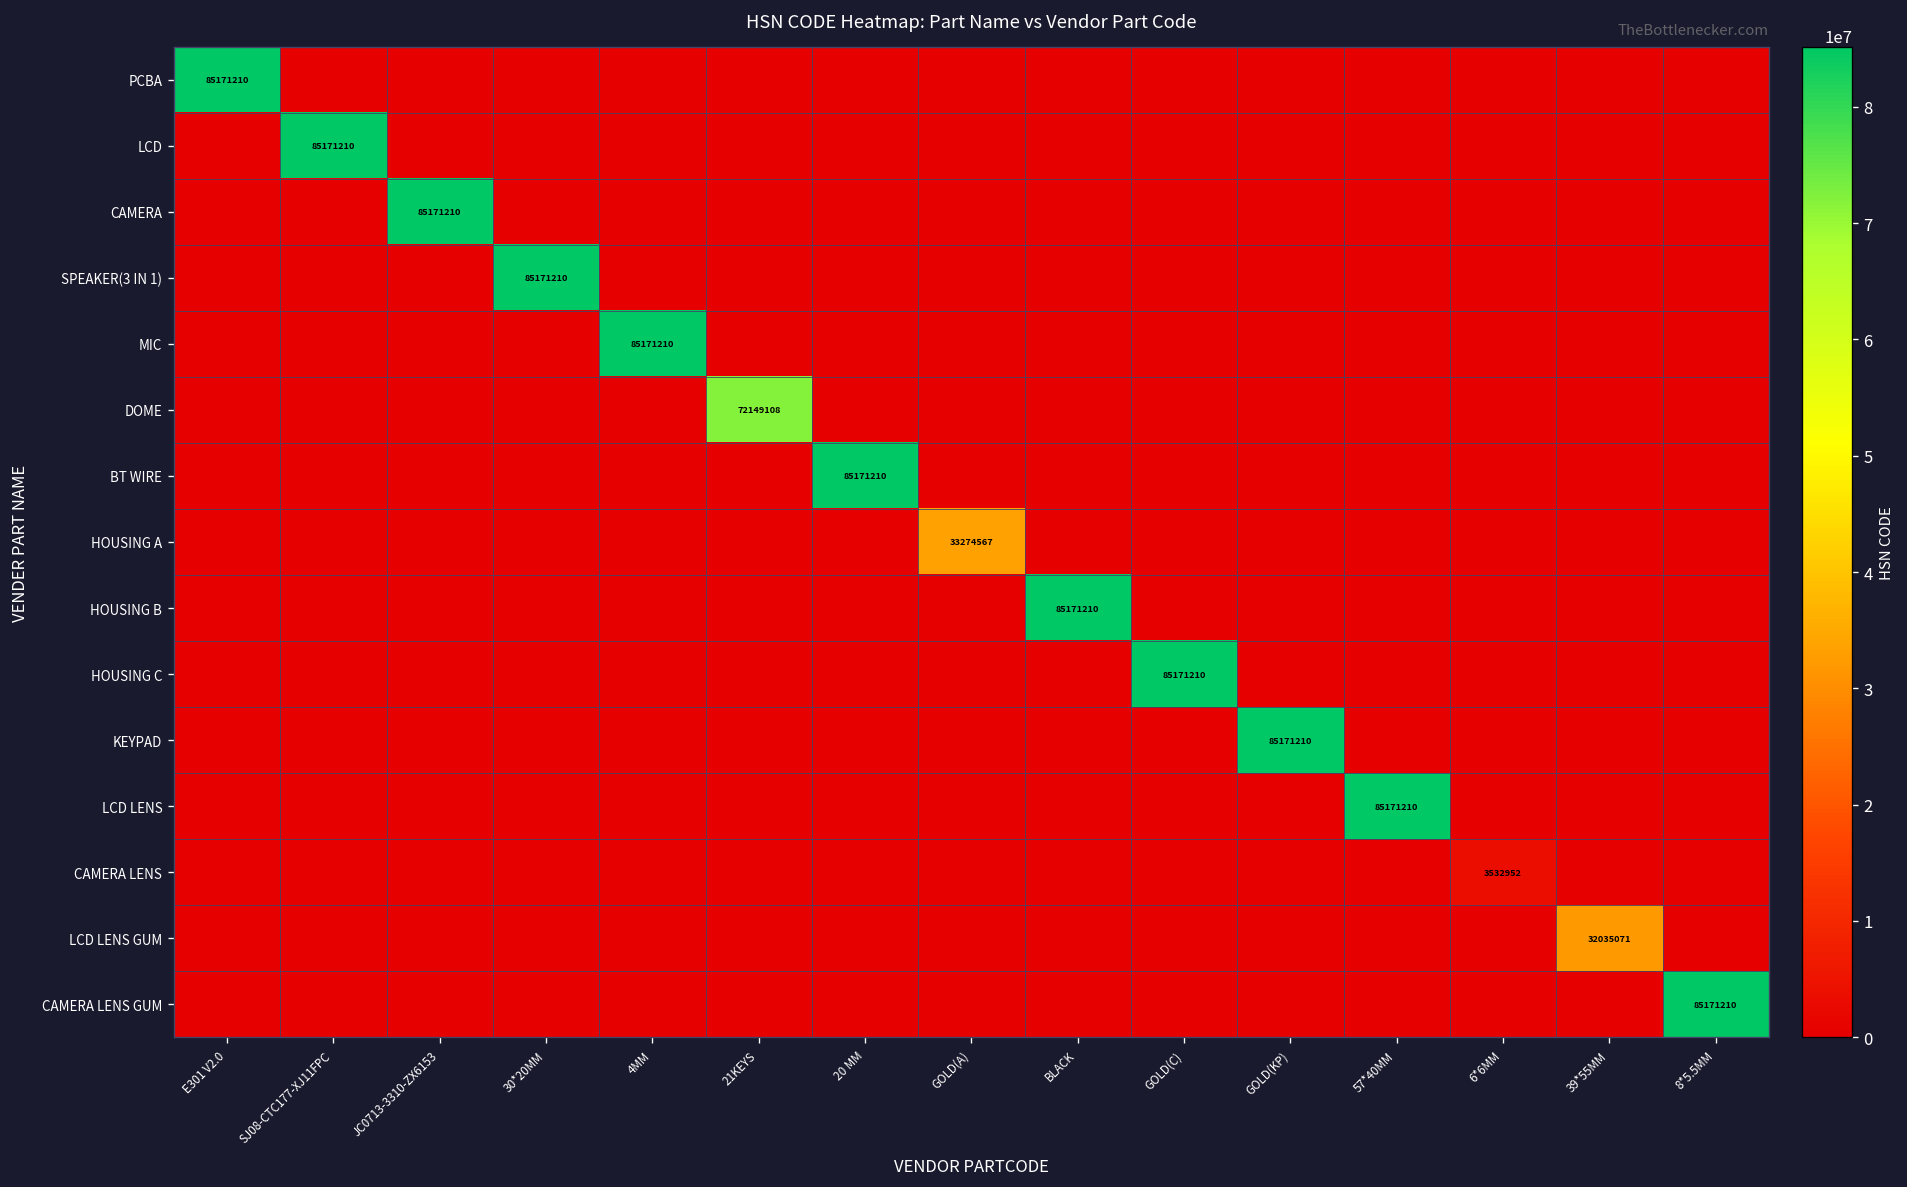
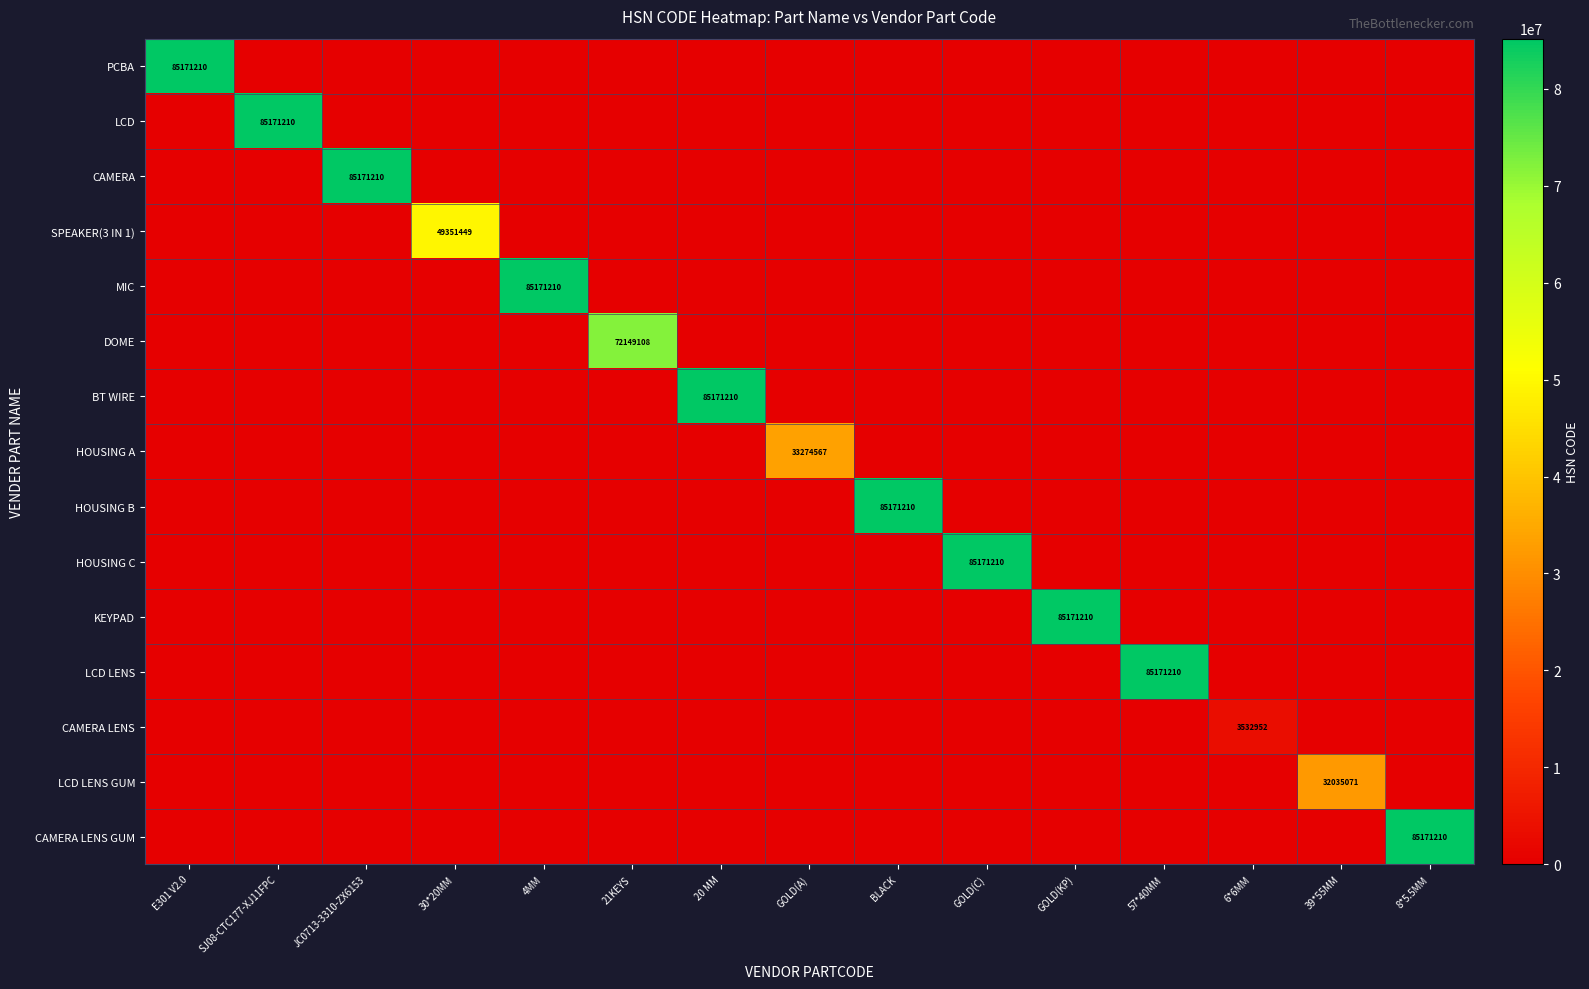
  {
    "PCBA": {
      "E301 V2.0": 85171210
    },
    "LCD": {
      "SJ08-CTC177-XJ11FPC": 85171210
    },
    "CAMERA": {
      "JC0713-3310-ZX6153": 85171210
    },
    "SPEAKER(3 IN 1)": {
-     "30*20MM": 85171210
+     "30*20MM": 49351449
    },
    "MIC": {
      "4MM": 85171210
    },
    "DOME": {
      "21KEYS": 72149108
    },
    "BT WIRE": {
      "20 MM": 85171210
    },
    "HOUSING A": {
      "GOLD(A)": 33274567
    },
    "HOUSING B": {
      "BLACK": 85171210
    },
    "HOUSING C": {
      "GOLD(C)": 85171210
    },
    "KEYPAD": {
      "GOLD(KP)": 85171210
    },
    "LCD LENS": {
      "57*40MM": 85171210
    },
    "CAMERA LENS": {
      "6*6MM": 3532952
    },
    "LCD LENS GUM": {
      "39*55MM": 32035071
    },
    "CAMERA LENS GUM": {
      "8*5.5MM": 85171210
    }
  }
